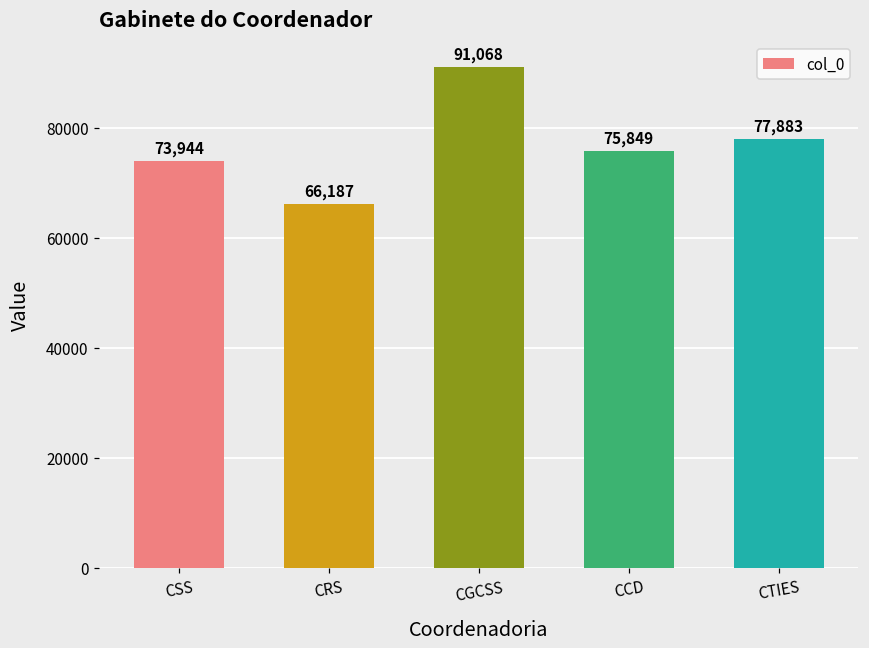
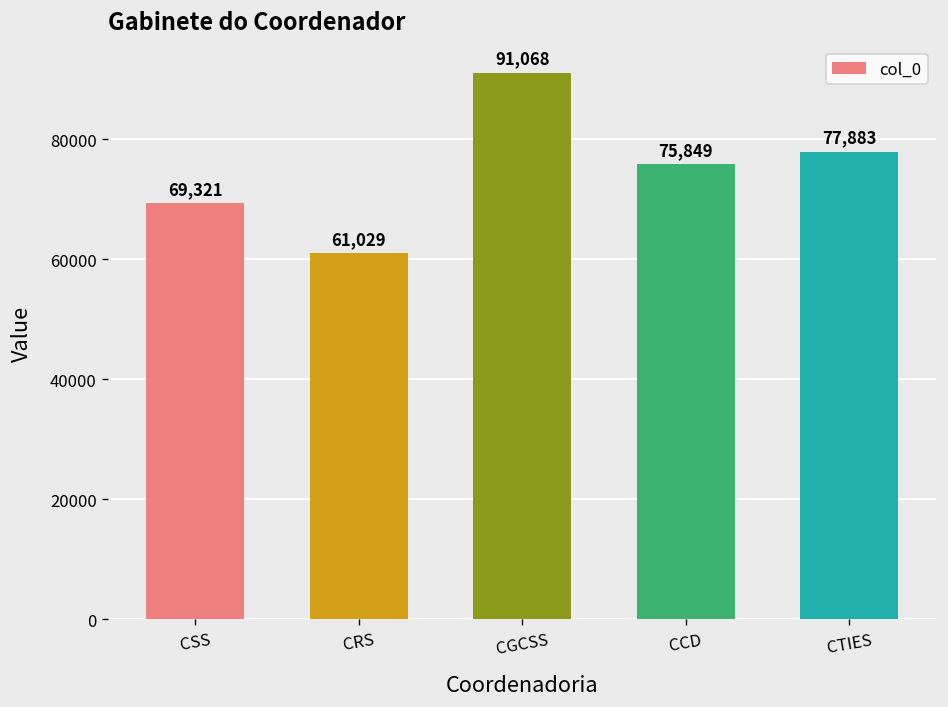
  {
-   "CSS": "73,944",
-   "CRS": "66,187",
+   "CSS": "69,321",
+   "CRS": "61,029",
    "CGCSS": "91,068",
    "CCD": "75,849",
    "CTIES": "77,883"
  }
